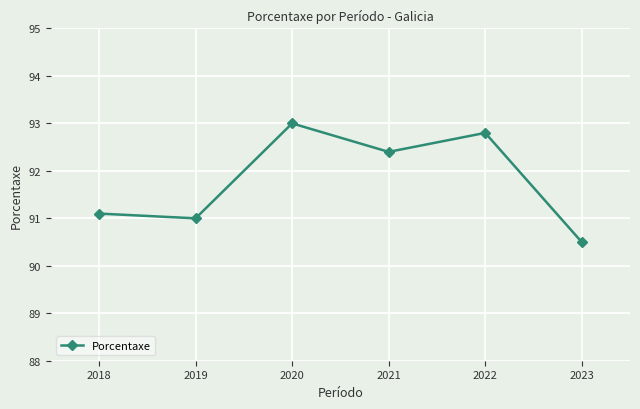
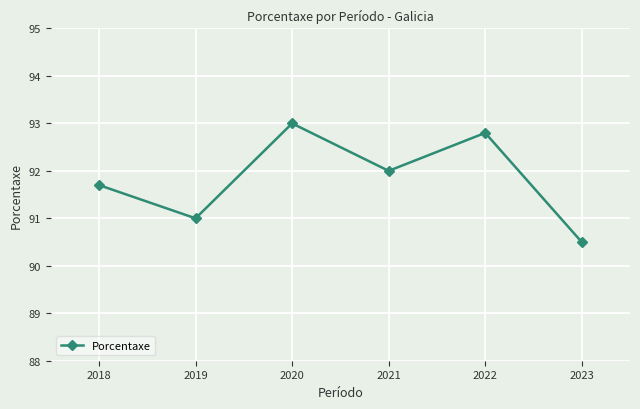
  {
-   "2018": 91.1,
+   "2018": 91.7,
    "2019": 91.0,
    "2020": 93.0,
-   "2021": 92.4,
+   "2021": 92.0,
    "2022": 92.8,
    "2023": 90.5
  }
